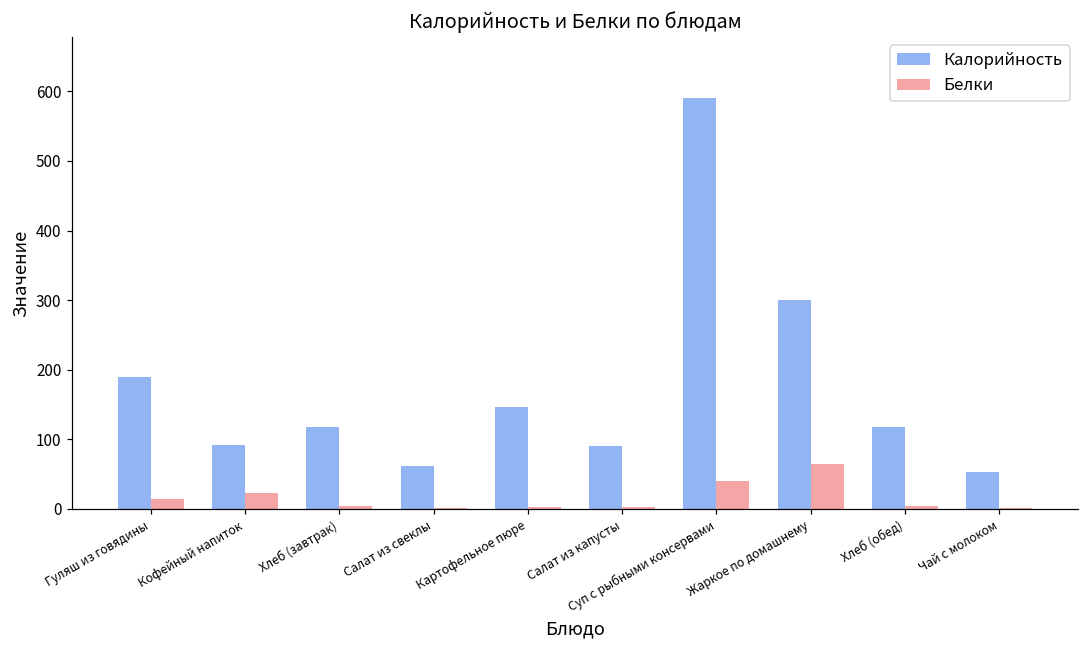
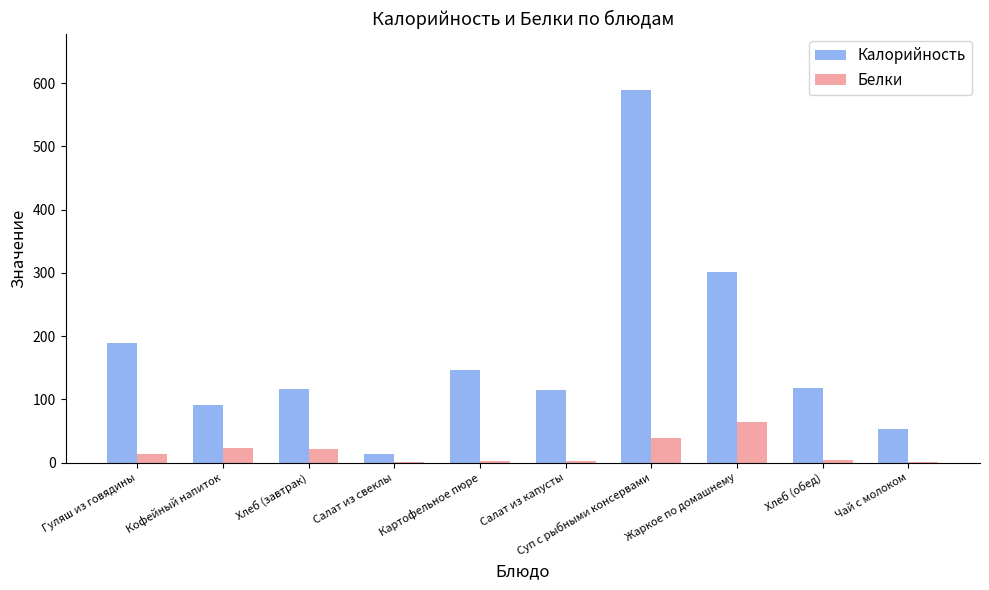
  {
    "Калорийность": {
      "Гуляш из говядины": 190,
      "Кофейный напиток": 90,
      "Хлеб (завтрак)": 120,
-     "Салат из свеклы": 60,
+     "Салат из свеклы": 10,
      "Картофельное пюре": 150,
-     "Салат из капусты": 90,
+     "Салат из капусты": 110,
      "Суп с рыбными консервами": 590,
      "Жаркое по домашнему": 300,
      "Хлеб (обед)": 120,
      "Чай с молоком": 50
    },
    "Белки": {
      "Гуляш из говядины": 10,
      "Кофейный напиток": 20,
-     "Хлеб (завтрак)": 0,
+     "Хлеб (завтрак)": 20,
      "Суп с рыбными консервами": 40,
      "Жаркое по домашнему": 60,
      "Хлеб (обед)": 0
    }
  }
